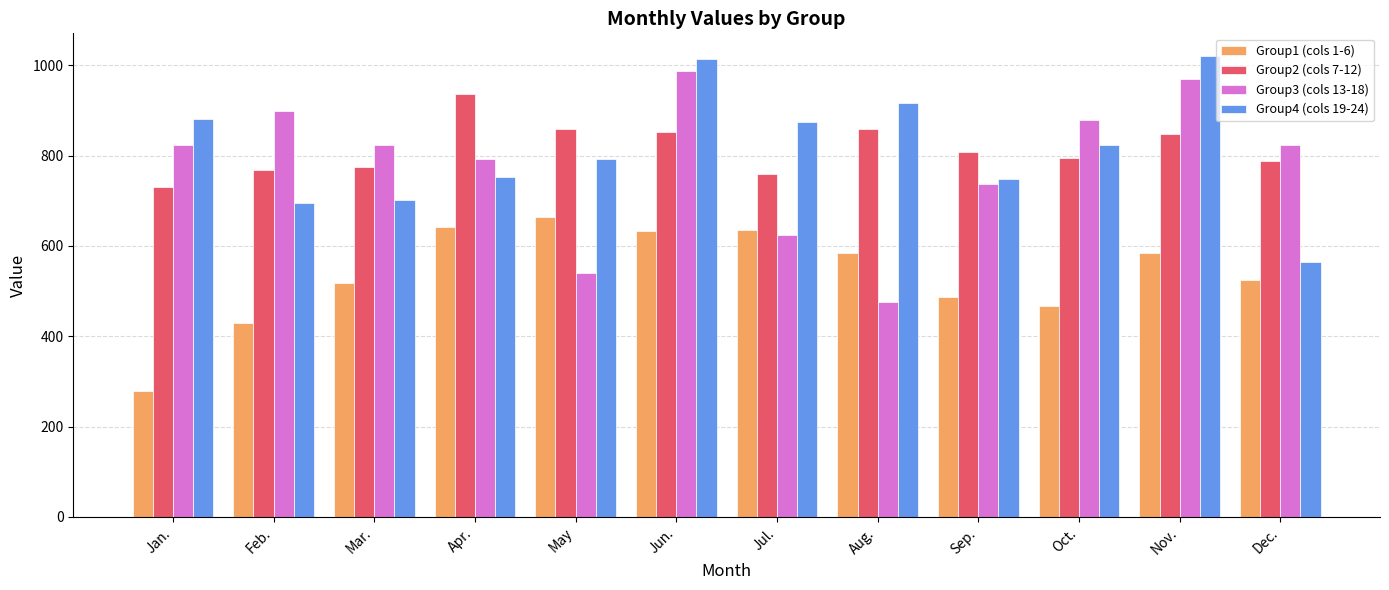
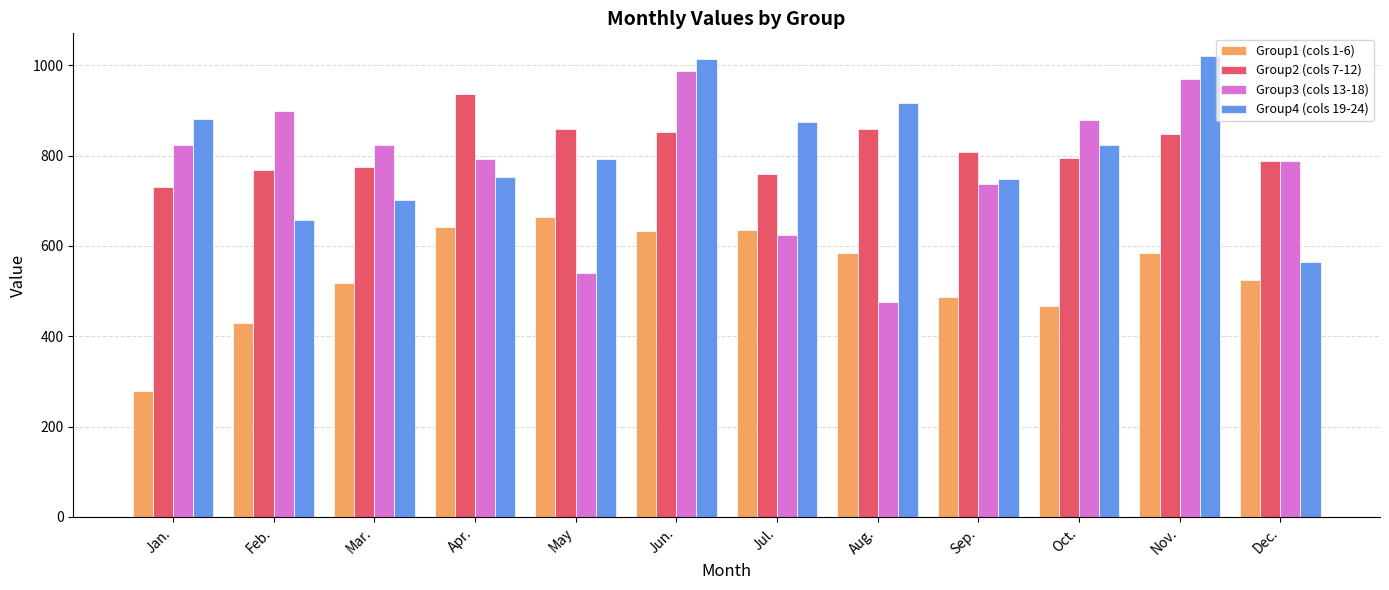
  {
    "Group1 (cols 1-6)": {
      "Jan.": 280,
      "Feb.": 430,
      "Mar.": 520,
      "Apr.": 640,
      "May": 660,
      "Jun.": 630,
      "Jul.": 630,
      "Aug.": 580,
      "Sep.": 490,
      "Oct.": 470,
      "Nov.": 590,
      "Dec.": 530
    },
    "Group2 (cols 7-12)": {
      "Jan.": 730,
      "Feb.": 770,
      "Mar.": 770,
      "Apr.": 940,
      "May": 860,
      "Jun.": 850,
      "Jul.": 760,
      "Aug.": 860,
      "Sep.": 810,
      "Oct.": 800,
      "Nov.": 850,
      "Dec.": 790
    },
    "Group3 (cols 13-18)": {
      "Jan.": 820,
      "Feb.": 900,
      "Mar.": 820,
      "Apr.": 790,
      "May": 540,
      "Jun.": 990,
      "Jul.": 620,
      "Aug.": 480,
      "Sep.": 740,
      "Oct.": 880,
      "Nov.": 970,
-     "Dec.": 820
+     "Dec.": 790
    },
    "Group4 (cols 19-24)": {
      "Jan.": 880,
-     "Feb.": 700,
+     "Feb.": 660,
      "Mar.": 700,
      "Apr.": 750,
      "May": 790,
      "Jun.": 1020,
      "Jul.": 870,
      "Aug.": 920,
      "Sep.": 750,
      "Oct.": 820,
      "Nov.": 1020,
      "Dec.": 560
    }
  }
